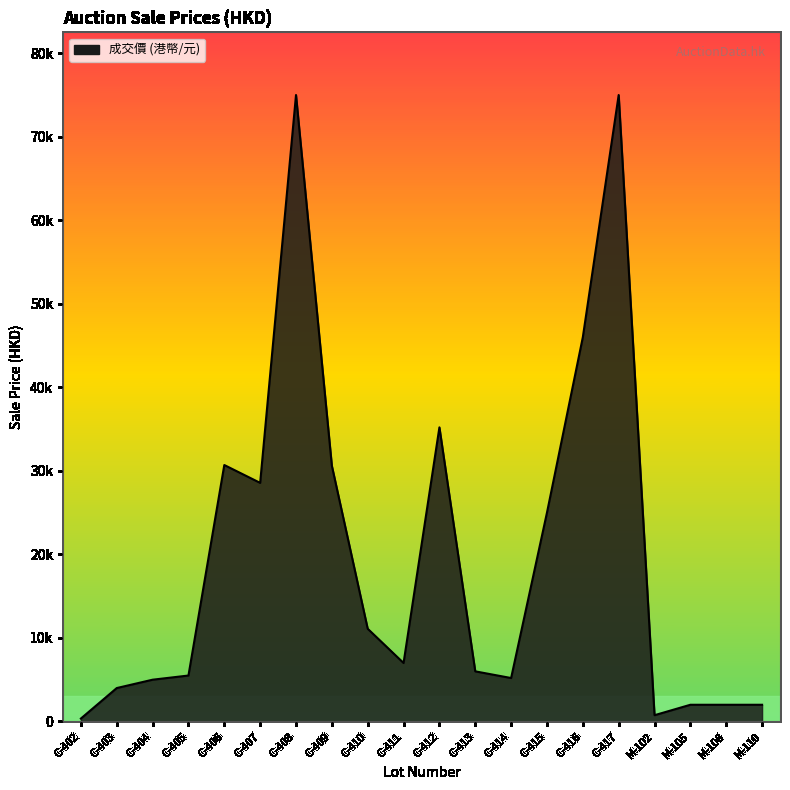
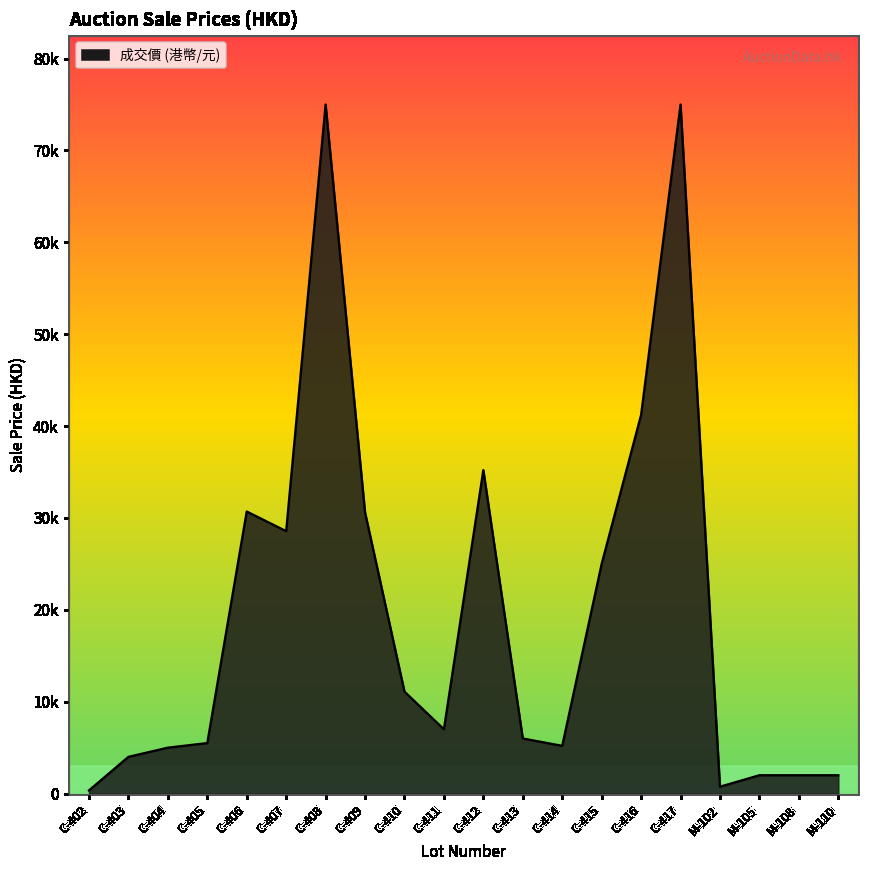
  {
    "C-403": 4000,
    "C-404": 5000,
    "C-405": 6000,
    "C-406": 31000,
    "C-407": 29000,
    "C-408": 75000,
    "C-409": 31000,
    "C-410": 11000,
    "C-411": 7000,
    "C-412": 35000,
    "C-413": 6000,
    "C-414": 5000,
    "C-415": 25000,
-   "C-416": 46000,
+   "C-416": 41000,
    "C-417": 75000
  }
